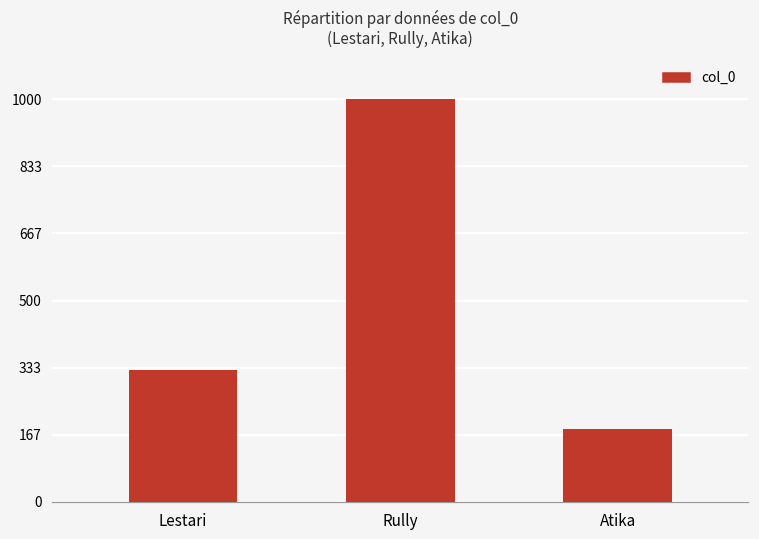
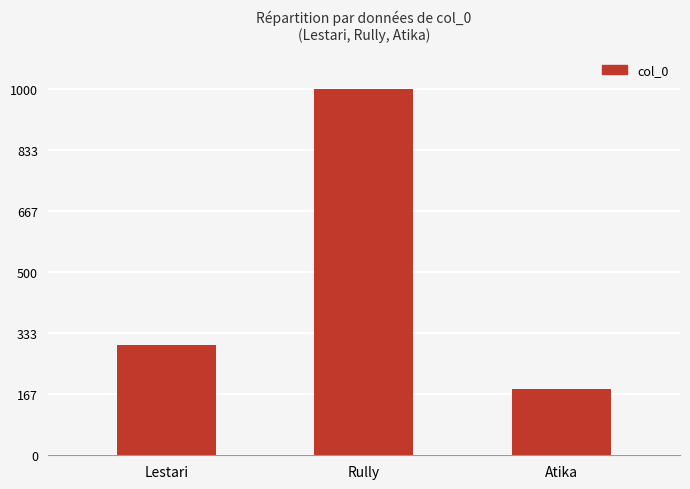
  {
-   "Lestari": 330,
+   "Lestari": 300,
    "Rully": 1000,
    "Atika": 180
  }
